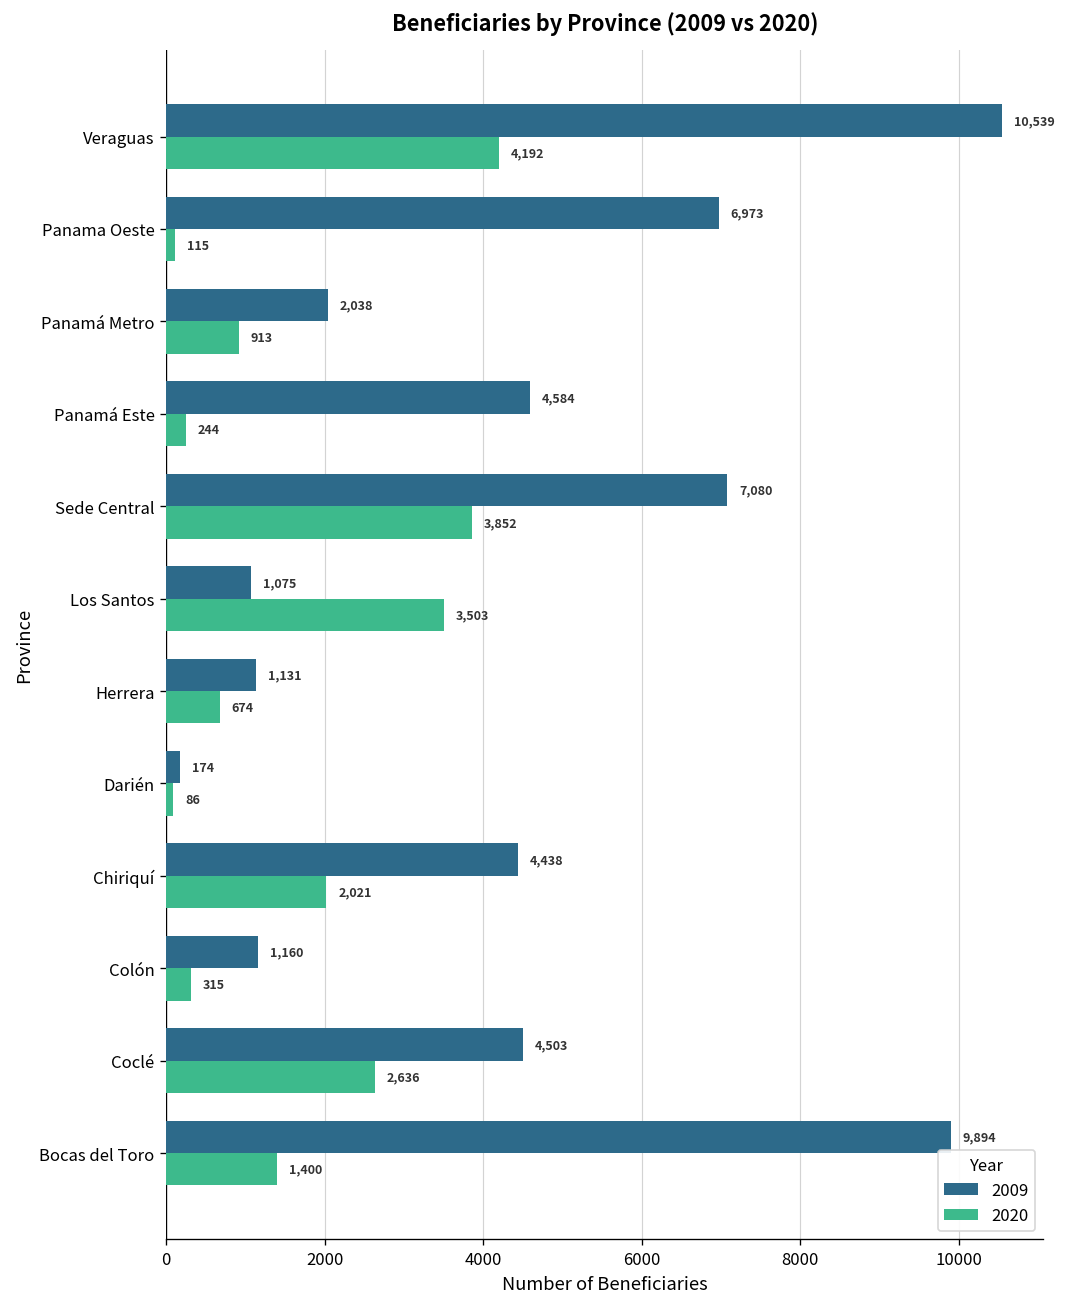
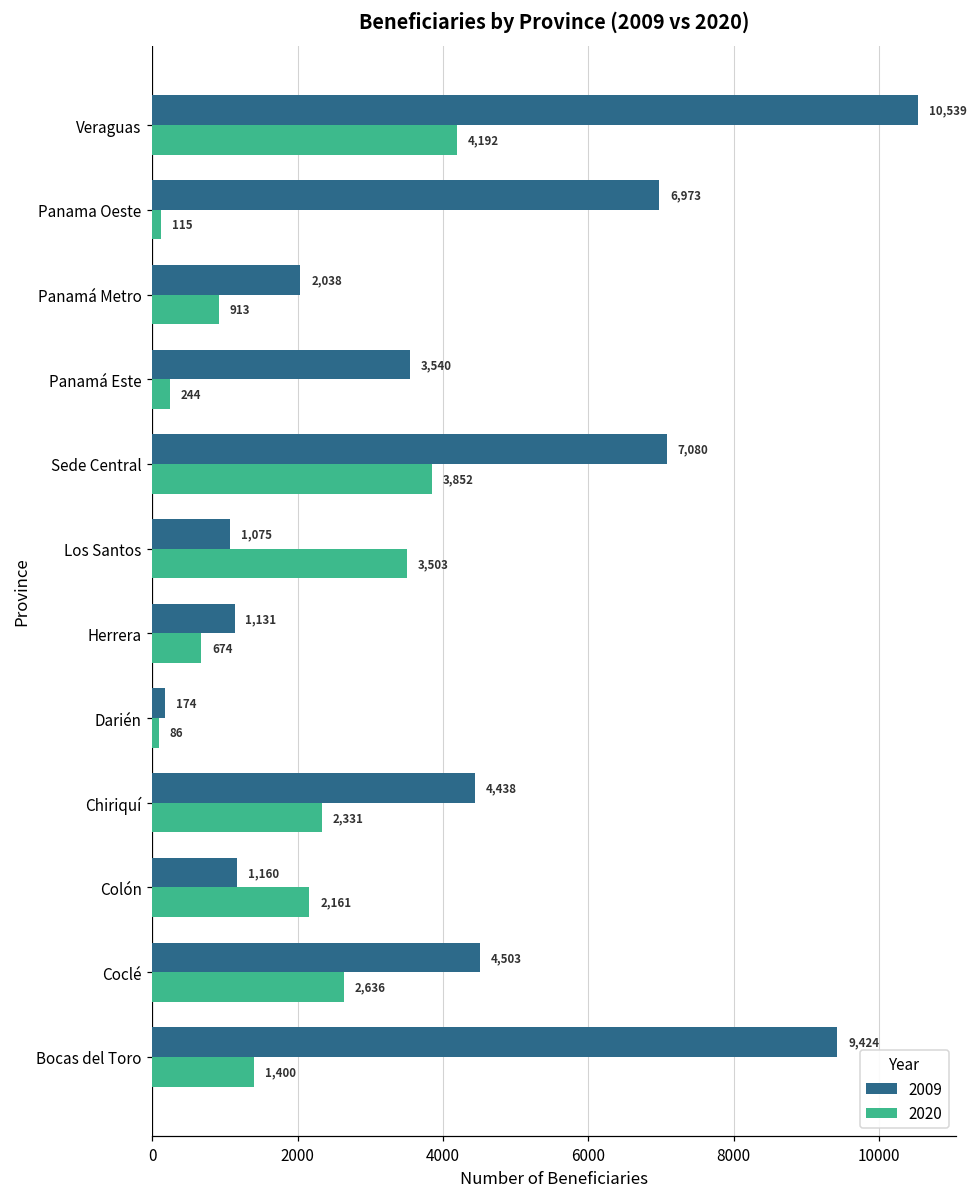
  {
    "2009": {
      "Veraguas": "10,539",
      "Panama Oeste": "6,973",
      "Panamá Metro": "2,038",
-     "Panamá Este": "4,584",
+     "Panamá Este": "3,540",
      "Sede Central": "7,080",
      "Los Santos": "1,075",
      "Herrera": "1,131",
      "Darién": "174",
      "Chiriquí": "4,438",
      "Colón": "1,160",
      "Coclé": "4,503",
-     "Bocas del Toro": "9,894"
+     "Bocas del Toro": "9,424"
    },
    "2020": {
      "Veraguas": "4,192",
      "Panama Oeste": "115",
      "Panamá Metro": "913",
      "Panamá Este": "244",
      "Sede Central": "3,852",
      "Los Santos": "3,503",
      "Herrera": "674",
      "Darién": "86",
-     "Chiriquí": "2,021",
-     "Colón": "315",
+     "Chiriquí": "2,331",
+     "Colón": "2,161",
      "Coclé": "2,636",
      "Bocas del Toro": "1,400"
    }
  }
